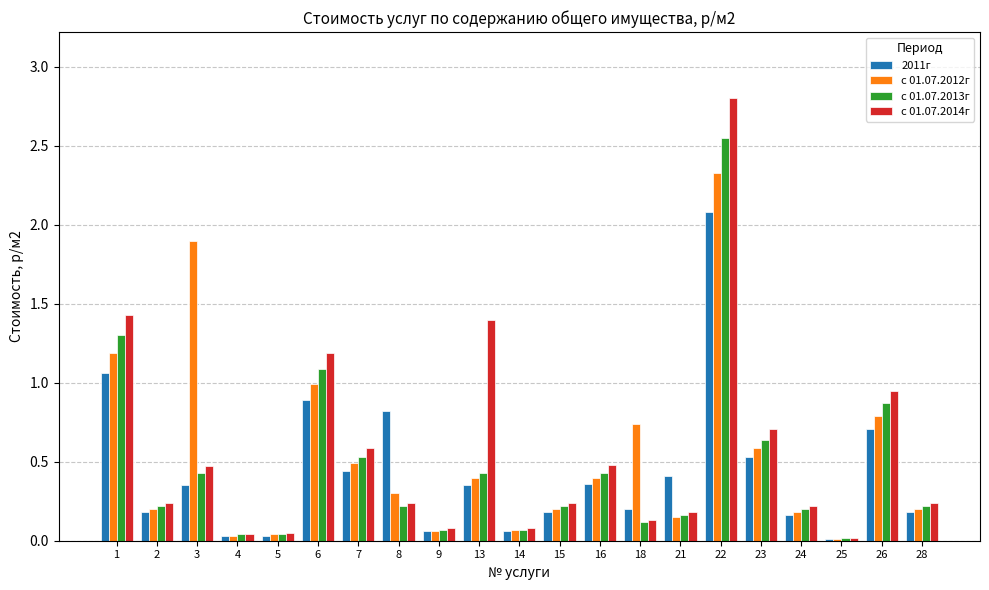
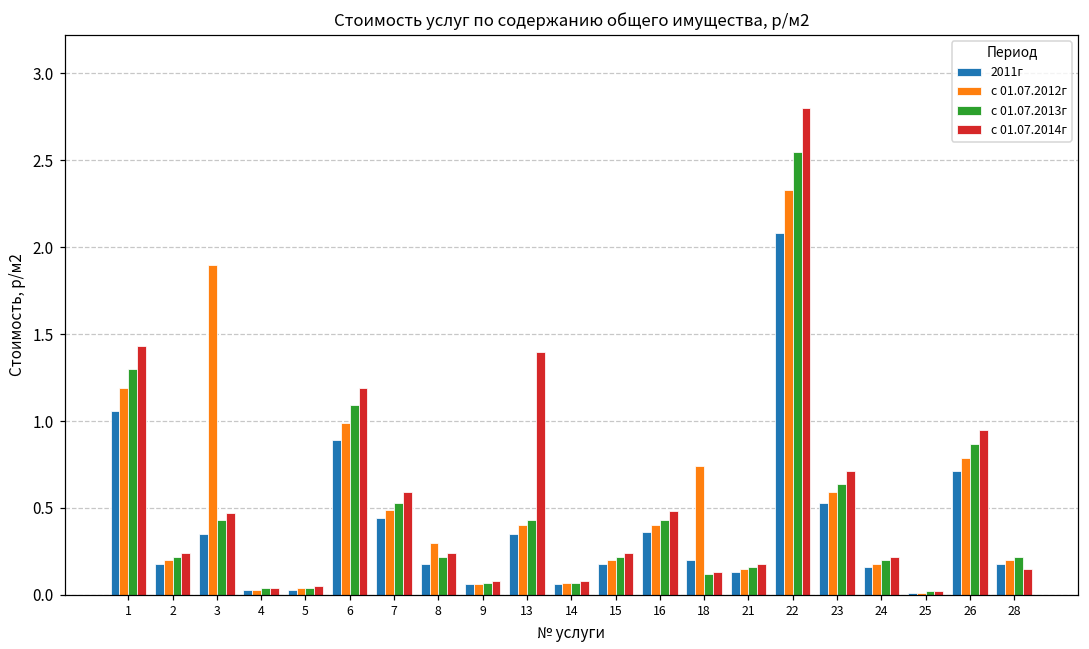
  {
    "2011г": {
      "1": 1.06,
      "2": 0.18,
      "3": 0.35,
      "4": 0.03,
      "5": 0.03,
      "6": 0.89,
      "7": 0.44,
-     "8": 0.82,
+     "8": 0.18,
      "9": 0.06,
      "13": 0.35,
      "14": 0.06,
      "15": 0.18,
      "16": 0.36,
      "18": 0.20,
-     "21": 0.41,
+     "21": 0.13,
      "22": 2.08,
      "23": 0.53,
      "24": 0.16,
      "26": 0.71,
      "28": 0.18
    },
    "с 01.07.2012г": {
      "1": 1.19,
      "2": 0.20,
      "3": 1.90,
      "4": 0.03,
      "5": 0.04,
      "6": 0.99,
      "7": 0.49,
      "8": 0.30,
      "9": 0.06,
      "13": 0.40,
      "14": 0.07,
      "15": 0.20,
      "16": 0.40,
      "18": 0.74,
      "21": 0.15,
      "22": 2.33,
      "23": 0.59,
      "24": 0.18,
      "26": 0.79,
      "28": 0.20
    },
    "с 01.07.2013г": {
      "1": 1.30,
      "2": 0.22,
      "3": 0.43,
      "4": 0.04,
      "5": 0.04,
      "6": 1.09,
      "7": 0.53,
      "8": 0.22,
      "9": 0.07,
      "13": 0.43,
      "14": 0.07,
      "15": 0.22,
      "16": 0.43,
      "18": 0.12,
      "21": 0.16,
      "22": 2.55,
      "23": 0.64,
      "24": 0.20,
      "25": 0.02,
      "26": 0.87,
      "28": 0.22
    },
    "с 01.07.2014г": {
      "1": 1.43,
      "2": 0.24,
      "3": 0.47,
      "4": 0.04,
      "5": 0.05,
      "6": 1.19,
      "7": 0.59,
      "8": 0.24,
      "9": 0.08,
      "13": 1.40,
      "14": 0.08,
      "15": 0.24,
      "16": 0.48,
      "18": 0.13,
      "21": 0.18,
      "22": 2.80,
      "23": 0.71,
      "24": 0.22,
      "25": 0.02,
      "26": 0.95,
-     "28": 0.24
+     "28": 0.15
    }
  }
